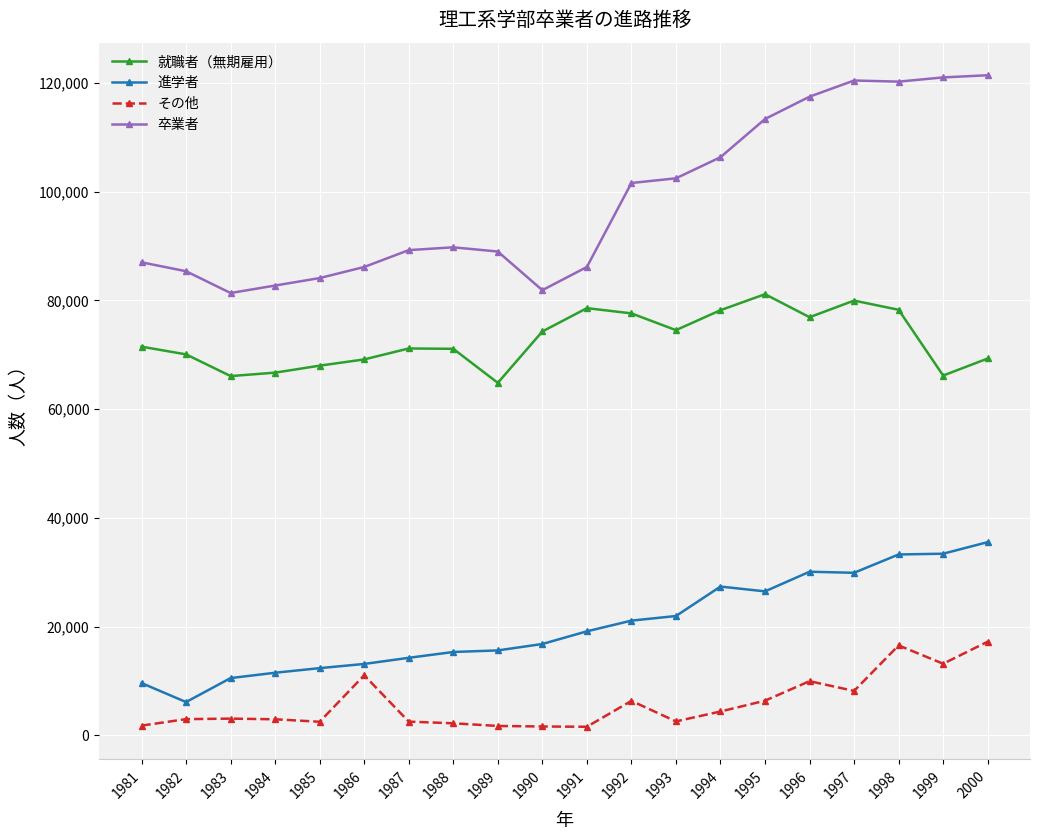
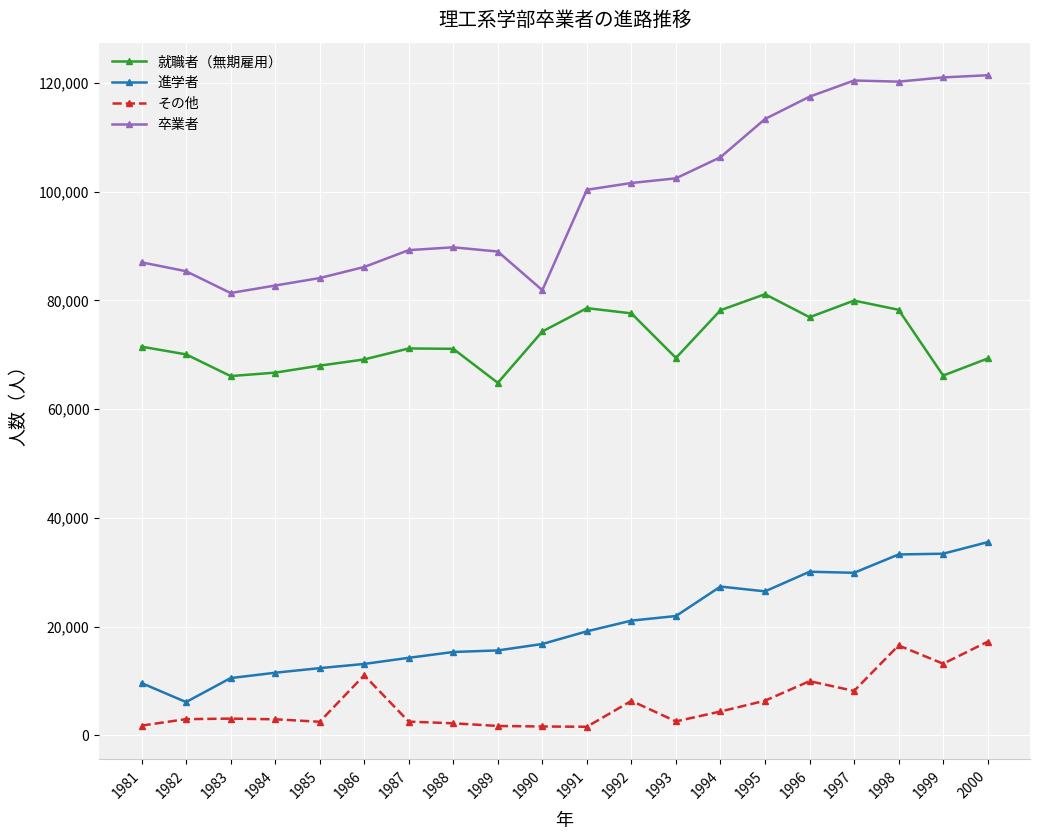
  {
    "就職者（無期雇用）": {
      "1981": "71,000",
      "1982": "70,000",
      "1983": "66,000",
      "1984": "67,000",
      "1985": "68,000",
      "1986": "69,000",
      "1987": "71,000",
      "1988": "71,000",
      "1989": "65,000",
      "1990": "74,000",
      "1991": "79,000",
      "1992": "78,000",
-     "1993": "75,000",
+     "1993": "69,000",
      "1994": "78,000",
      "1995": "81,000",
      "1996": "77,000",
      "1997": "80,000",
      "1998": "78,000",
      "1999": "66,000",
      "2000": "69,000"
    },
    "進学者": {
      "1981": "10,000",
      "1982": "6,000",
      "1983": "11,000",
      "1984": "12,000",
      "1985": "12,000",
      "1986": "13,000",
      "1987": "14,000",
      "1988": "15,000",
      "1989": "16,000",
      "1990": "17,000",
      "1991": "19,000",
      "1992": "21,000",
      "1993": "22,000",
      "1994": "27,000",
      "1995": "26,000",
      "1996": "30,000",
      "1997": "30,000",
      "1998": "33,000",
      "1999": "33,000",
      "2000": "36,000"
    },
    "その他": {
      "1981": "2,000",
      "1982": "3,000",
      "1983": "3,000",
      "1984": "3,000",
      "1985": "2,000",
      "1986": "11,000",
      "1987": "3,000",
      "1988": "2,000",
      "1989": "2,000",
      "1990": "2,000",
      "1991": "2,000",
      "1992": "6,000",
      "1993": "3,000",
      "1994": "4,000",
      "1995": "6,000",
      "1996": "10,000",
      "1997": "8,000",
      "1998": "17,000",
      "1999": "13,000",
      "2000": "17,000"
    },
    "卒業者": {
      "1981": "87,000",
      "1982": "85,000",
      "1983": "81,000",
      "1984": "83,000",
      "1985": "84,000",
      "1986": "86,000",
      "1987": "89,000",
      "1988": "90,000",
      "1989": "89,000",
      "1990": "82,000",
-     "1991": "86,000",
+     "1991": "100,000",
      "1992": "102,000",
      "1993": "102,000",
      "1994": "106,000",
      "1995": "113,000",
      "1996": "117,000",
      "1997": "120,000",
      "1998": "120,000",
      "1999": "121,000",
      "2000": "121,000"
    }
  }
